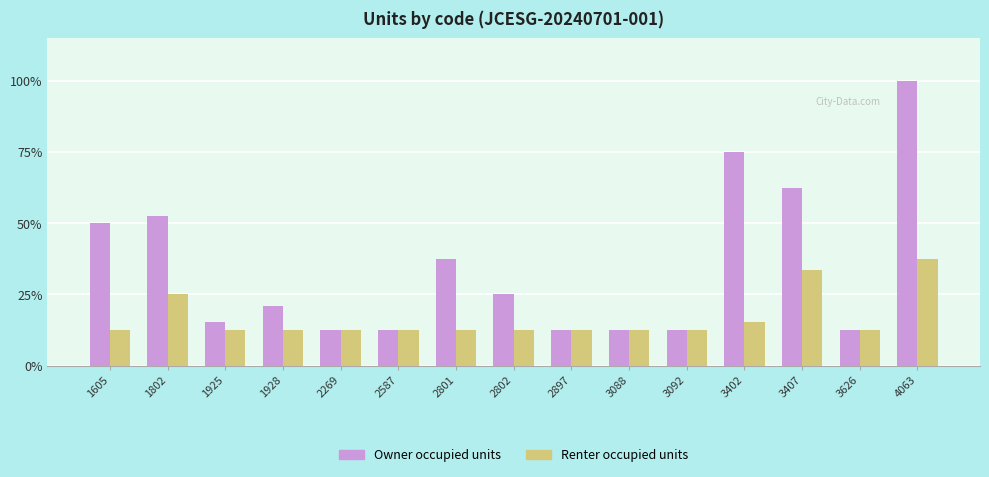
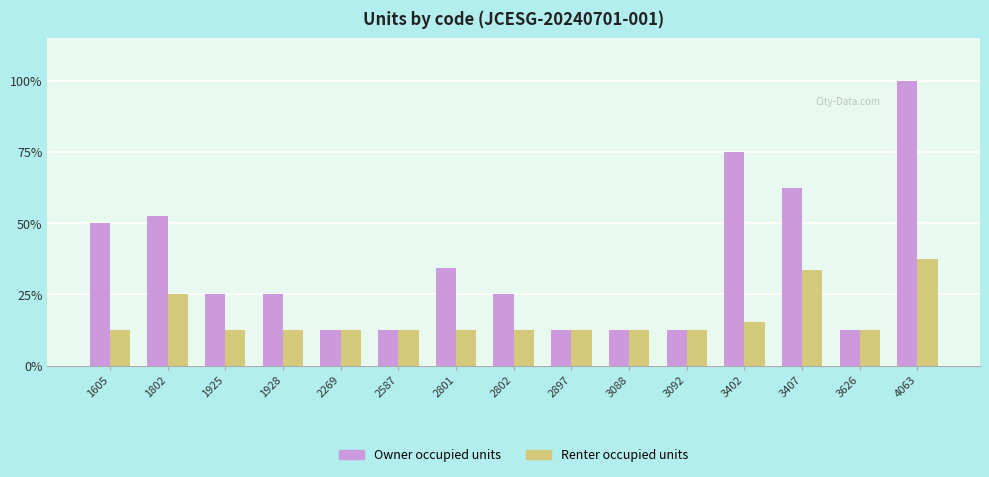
  {
    "Owner occupied units": {
      "1605": "50%",
      "1802": "53%",
-     "1925": "16%",
-     "1928": "21%",
+     "1925": "25%",
+     "1928": "25%",
      "2269": "13%",
      "2587": "13%",
-     "2801": "38%",
+     "2801": "34%",
      "2802": "25%",
      "2897": "13%",
      "3088": "13%",
      "3092": "13%",
      "3402": "75%",
      "3407": "63%",
      "3626": "13%",
      "4063": "100%"
    },
    "Renter occupied units": {
      "1605": "13%",
      "1802": "25%",
      "1925": "13%",
      "1928": "13%",
      "2269": "13%",
      "2587": "13%",
      "2801": "13%",
      "2802": "13%",
      "2897": "13%",
      "3088": "13%",
      "3092": "13%",
      "3402": "15%",
      "3407": "34%",
      "3626": "13%",
      "4063": "38%"
    }
  }
